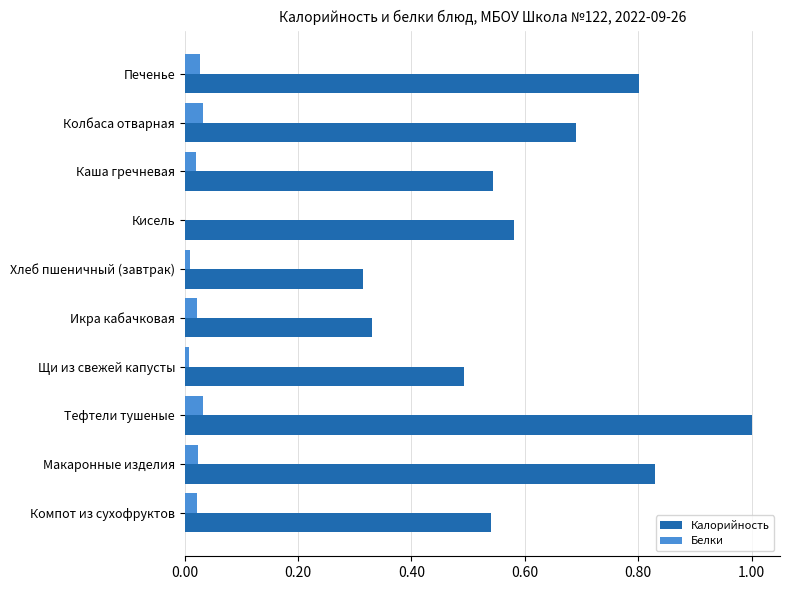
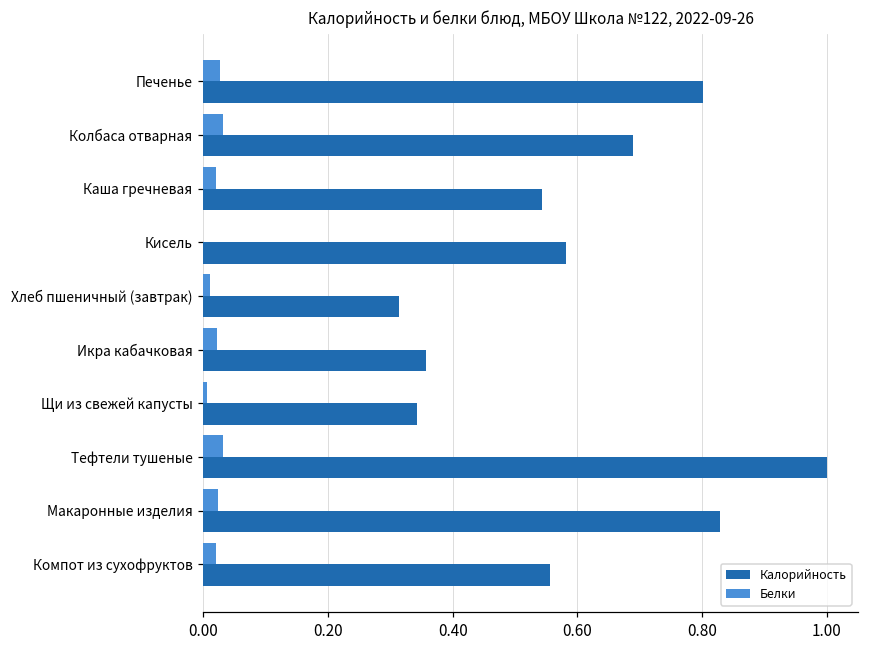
  {
    "Калорийность": {
      "Печенье": 0.80,
      "Колбаса отварная": 0.69,
      "Каша гречневая": 0.54,
      "Кисель": 0.58,
      "Хлеб пшеничный (завтрак)": 0.31,
-     "Икра кабачковая": 0.33,
-     "Щи из свежей капусты": 0.49,
+     "Икра кабачковая": 0.36,
+     "Щи из свежей капусты": 0.34,
      "Тефтели тушеные": 1.00,
      "Макаронные изделия": 0.83,
-     "Компот из сухофруктов": 0.54
+     "Компот из сухофруктов": 0.56
    },
    "Белки": {
      "Печенье": 0.03,
      "Колбаса отварная": 0.03,
      "Каша гречневая": 0.02,
      "Кисель": 0.00,
      "Хлеб пшеничный (завтрак)": 0.01,
      "Икра кабачковая": 0.02,
      "Щи из свежей капусты": 0.01,
      "Тефтели тушеные": 0.03,
      "Макаронные изделия": 0.02,
      "Компот из сухофруктов": 0.02
    }
  }
